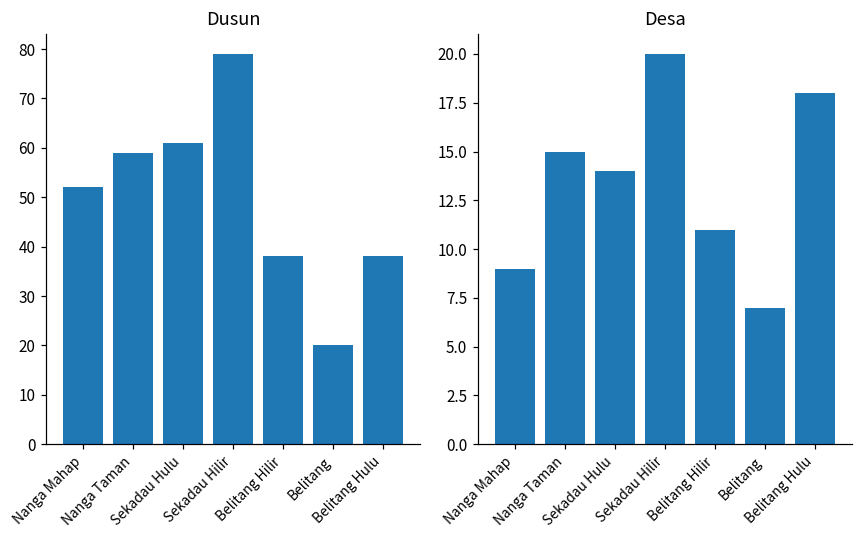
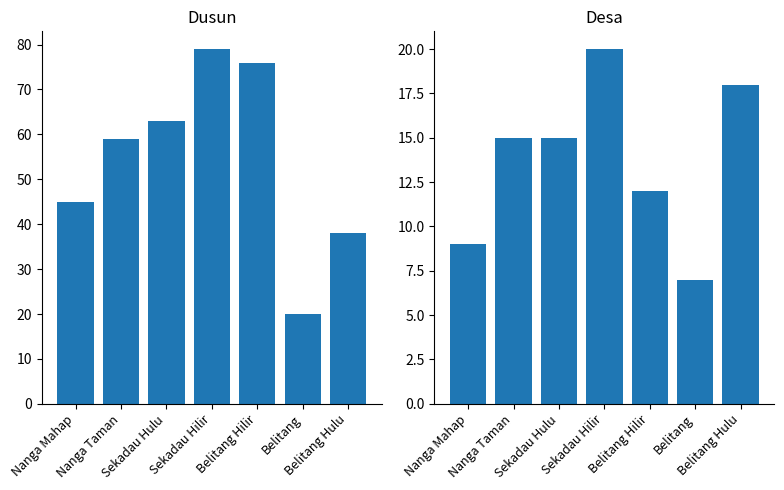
  {
    "Dusun": {
-     "Nanga Mahap": 52,
+     "Nanga Mahap": 45,
      "Nanga Taman": 59,
-     "Sekadau Hulu": 61,
+     "Sekadau Hulu": 63,
      "Sekadau Hilir": 79,
-     "Belitang Hilir": 38,
+     "Belitang Hilir": 76,
      "Belitang": 20,
      "Belitang Hulu": 38
    },
    "Desa": {
      "Nanga Mahap": 9,
      "Nanga Taman": 15,
-     "Sekadau Hulu": 14,
+     "Sekadau Hulu": 15,
      "Sekadau Hilir": 20,
-     "Belitang Hilir": 11,
+     "Belitang Hilir": 12,
      "Belitang": 7,
      "Belitang Hulu": 18
    }
  }
